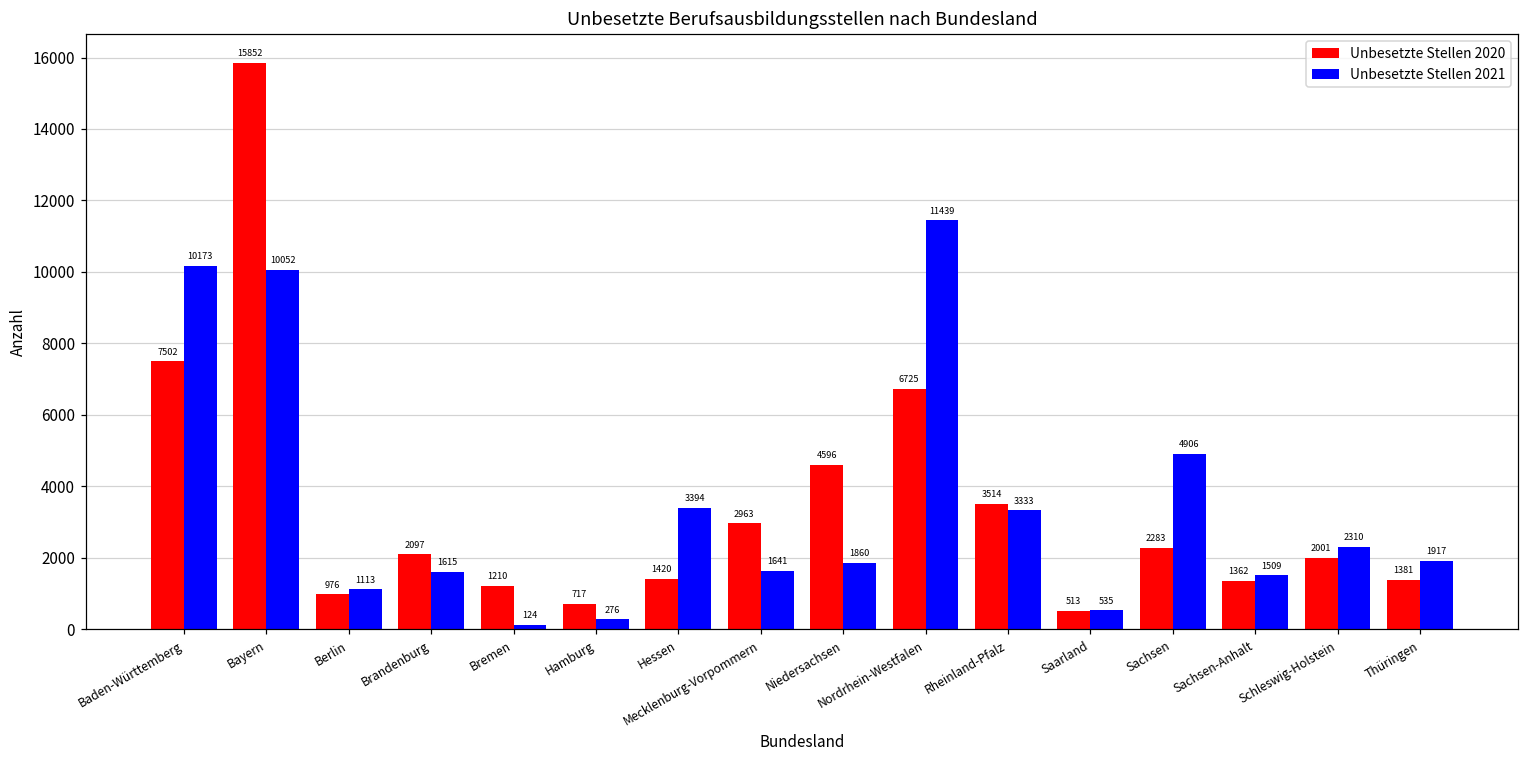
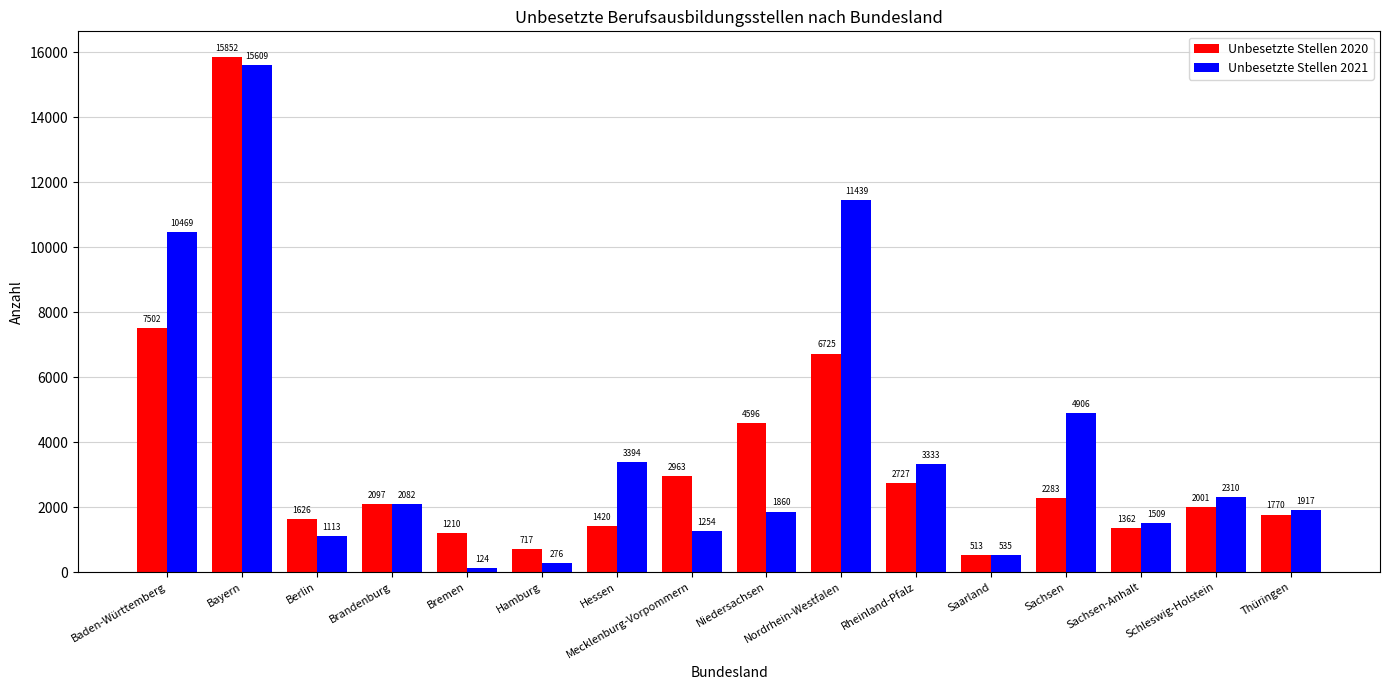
  {
    "Unbesetzte Stellen 2020": {
      "Baden-Württemberg": 7502,
      "Bayern": 15852,
-     "Berlin": 976,
+     "Berlin": 1626,
      "Brandenburg": 2097,
      "Bremen": 1210,
      "Hamburg": 717,
      "Hessen": 1420,
      "Mecklenburg-Vorpommern": 2963,
      "Niedersachsen": 4596,
      "Nordrhein-Westfalen": 6725,
-     "Rheinland-Pfalz": 3514,
+     "Rheinland-Pfalz": 2727,
      "Saarland": 513,
      "Sachsen": 2283,
      "Sachsen-Anhalt": 1362,
      "Schleswig-Holstein": 2001,
-     "Thüringen": 1381
+     "Thüringen": 1770
    },
    "Unbesetzte Stellen 2021": {
-     "Baden-Württemberg": 10173,
-     "Bayern": 10052,
+     "Baden-Württemberg": 10469,
+     "Bayern": 15609,
      "Berlin": 1113,
-     "Brandenburg": 1615,
+     "Brandenburg": 2082,
      "Bremen": 124,
      "Hamburg": 276,
      "Hessen": 3394,
-     "Mecklenburg-Vorpommern": 1641,
+     "Mecklenburg-Vorpommern": 1254,
      "Niedersachsen": 1860,
      "Nordrhein-Westfalen": 11439,
      "Rheinland-Pfalz": 3333,
      "Saarland": 535,
      "Sachsen": 4906,
      "Sachsen-Anhalt": 1509,
      "Schleswig-Holstein": 2310,
      "Thüringen": 1917
    }
  }
